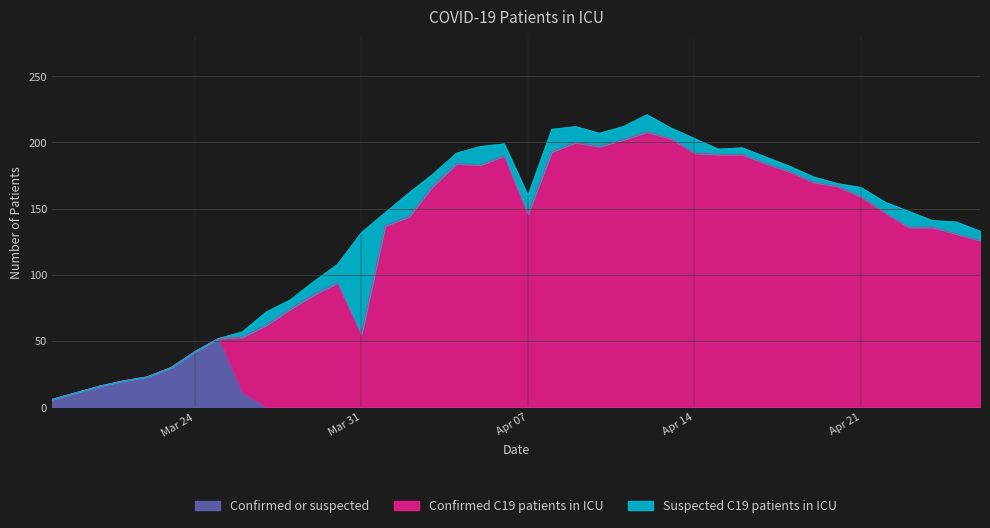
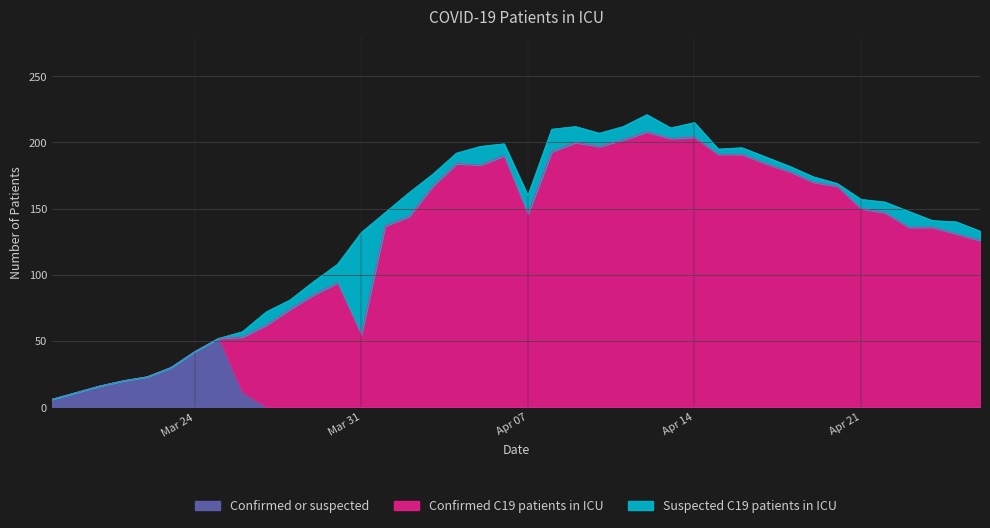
  {
    "Confirmed or suspected": {
      "Mar 31": 0,
      "Apr 07": 0,
      "Apr 14": 0,
      "Apr 21": 0
    },
    "Confirmed C19 patients in ICU": {
      "Mar 31": 55,
      "Apr 07": 146,
-     "Apr 14": 192,
-     "Apr 21": 159
+     "Apr 14": 204,
+     "Apr 21": 150
    },
    "Suspected C19 patients in ICU": {
      "Mar 31": 77,
      "Apr 07": 14,
      "Apr 14": 11,
      "Apr 21": 7
    }
  }
